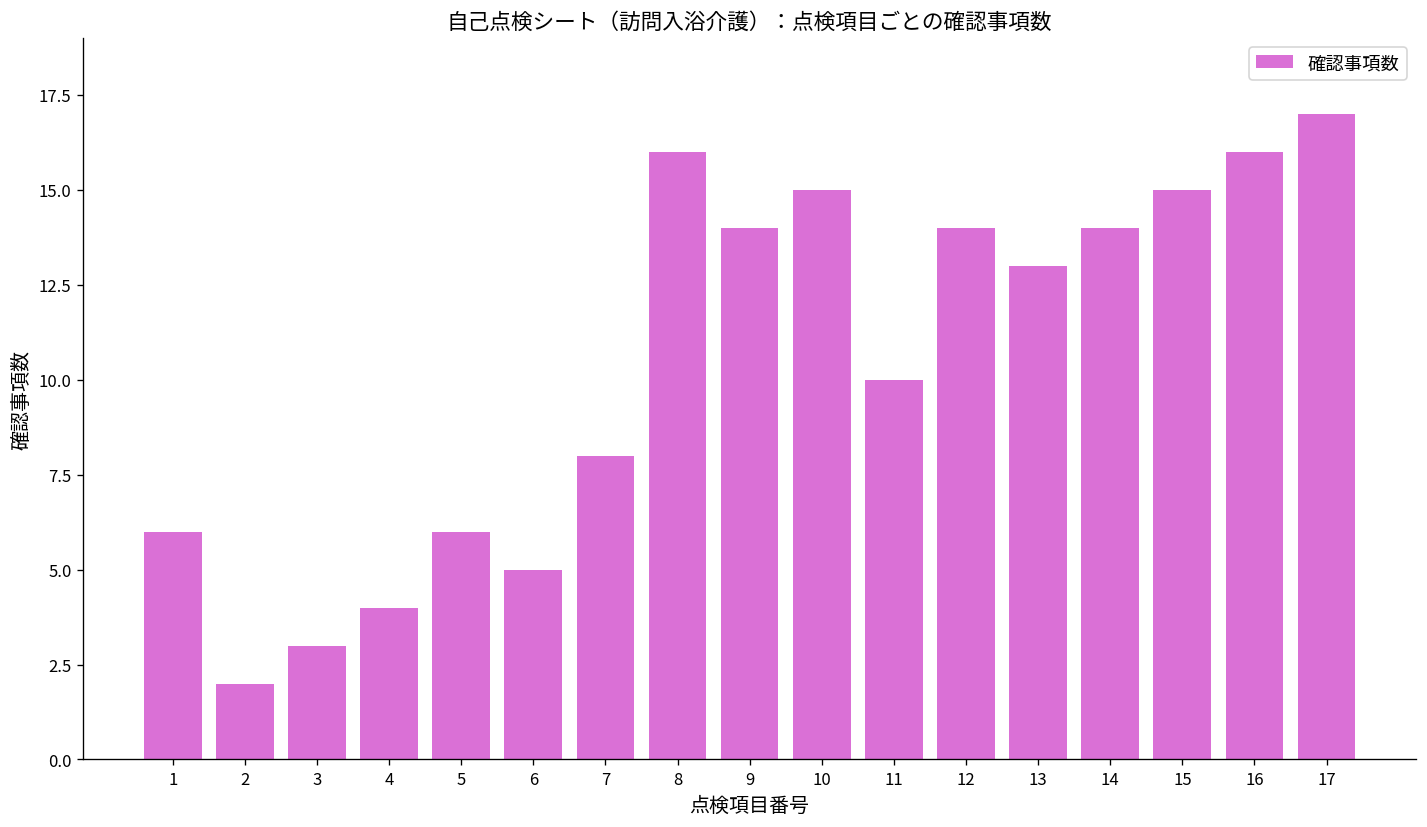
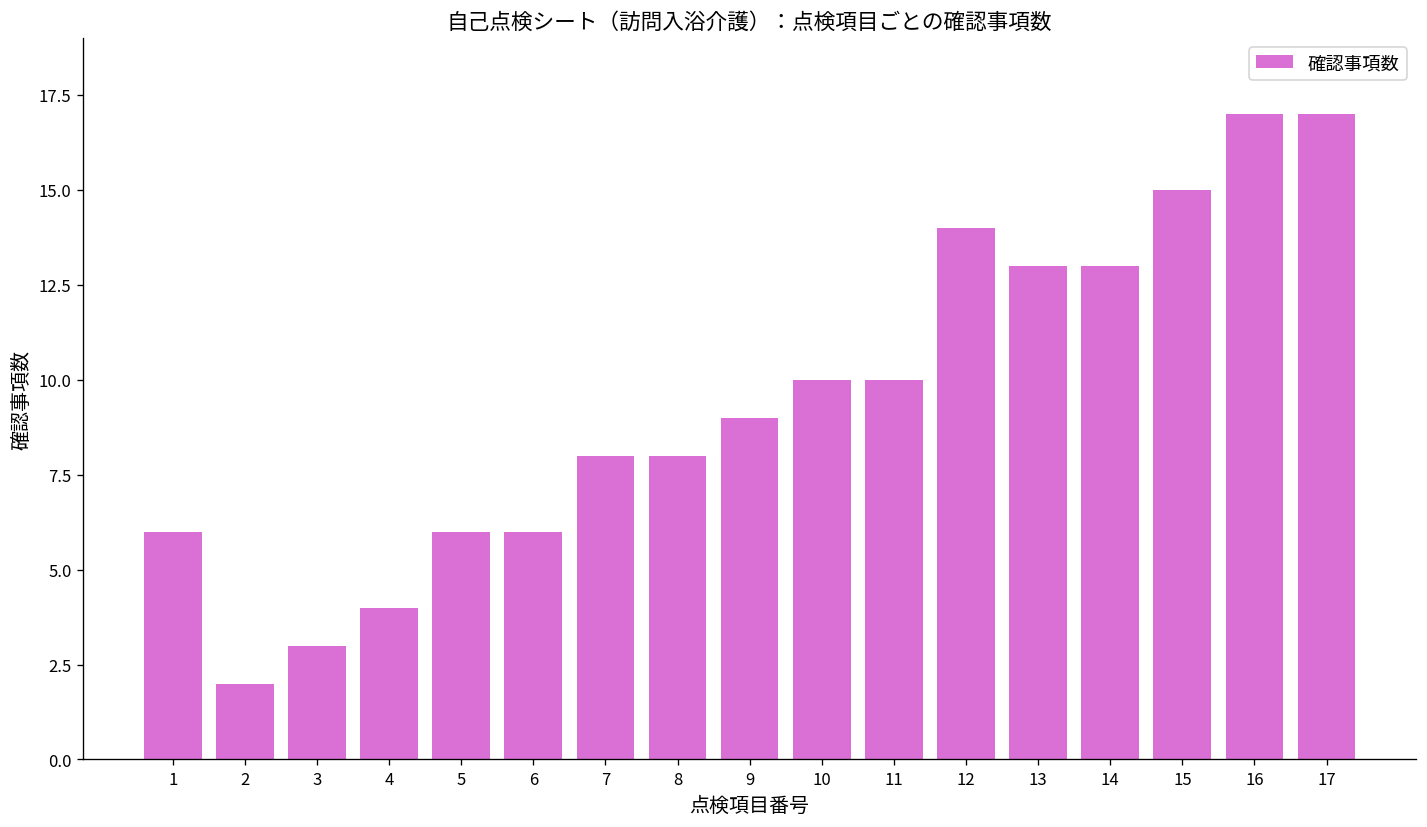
  {
    "1": 6,
    "2": 2,
    "3": 3,
    "4": 4,
    "5": 6,
-   "6": 5,
+   "6": 6,
    "7": 8,
-   "8": 16,
-   "9": 14,
-   "10": 15,
+   "8": 8,
+   "9": 9,
+   "10": 10,
    "11": 10,
    "12": 14,
    "13": 13,
-   "14": 14,
+   "14": 13,
    "15": 15,
-   "16": 16,
+   "16": 17,
    "17": 17
  }
